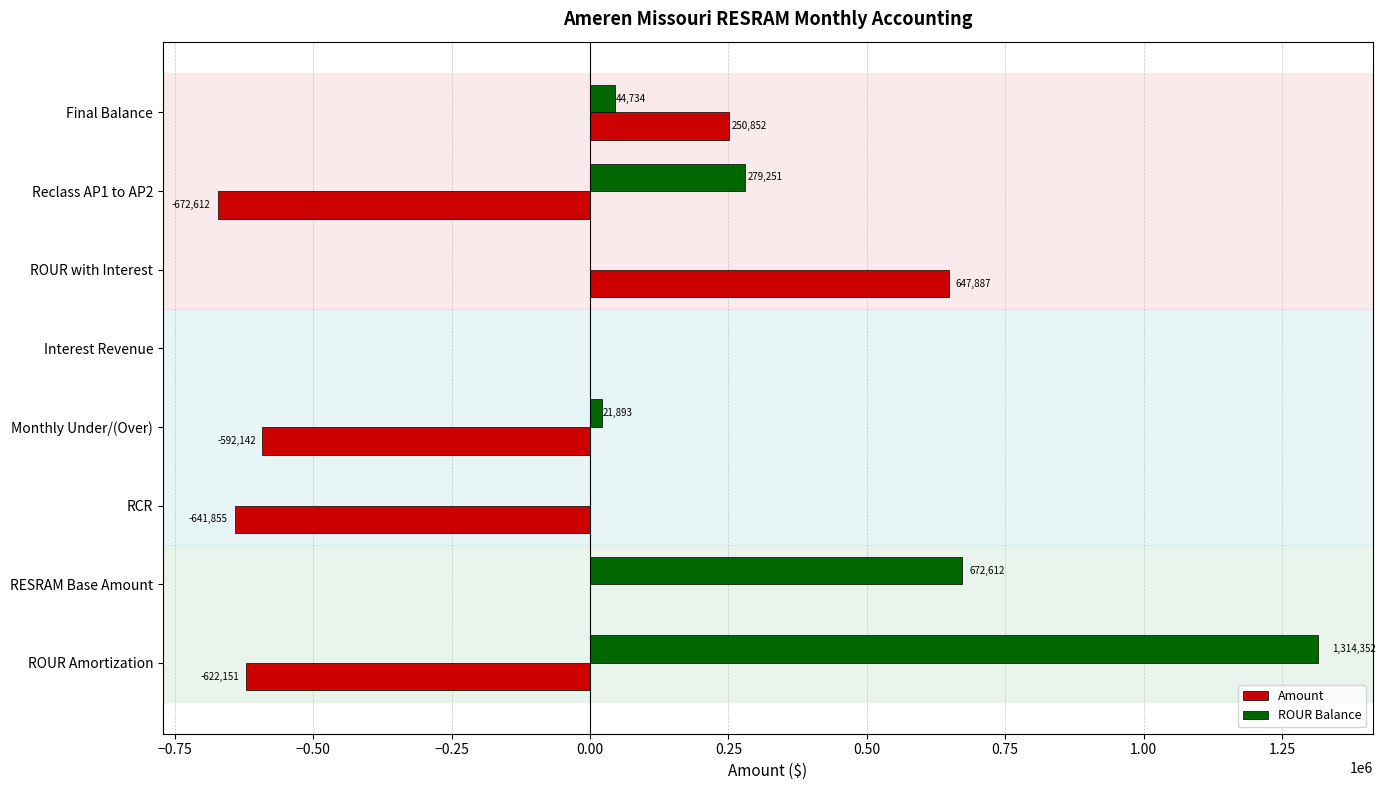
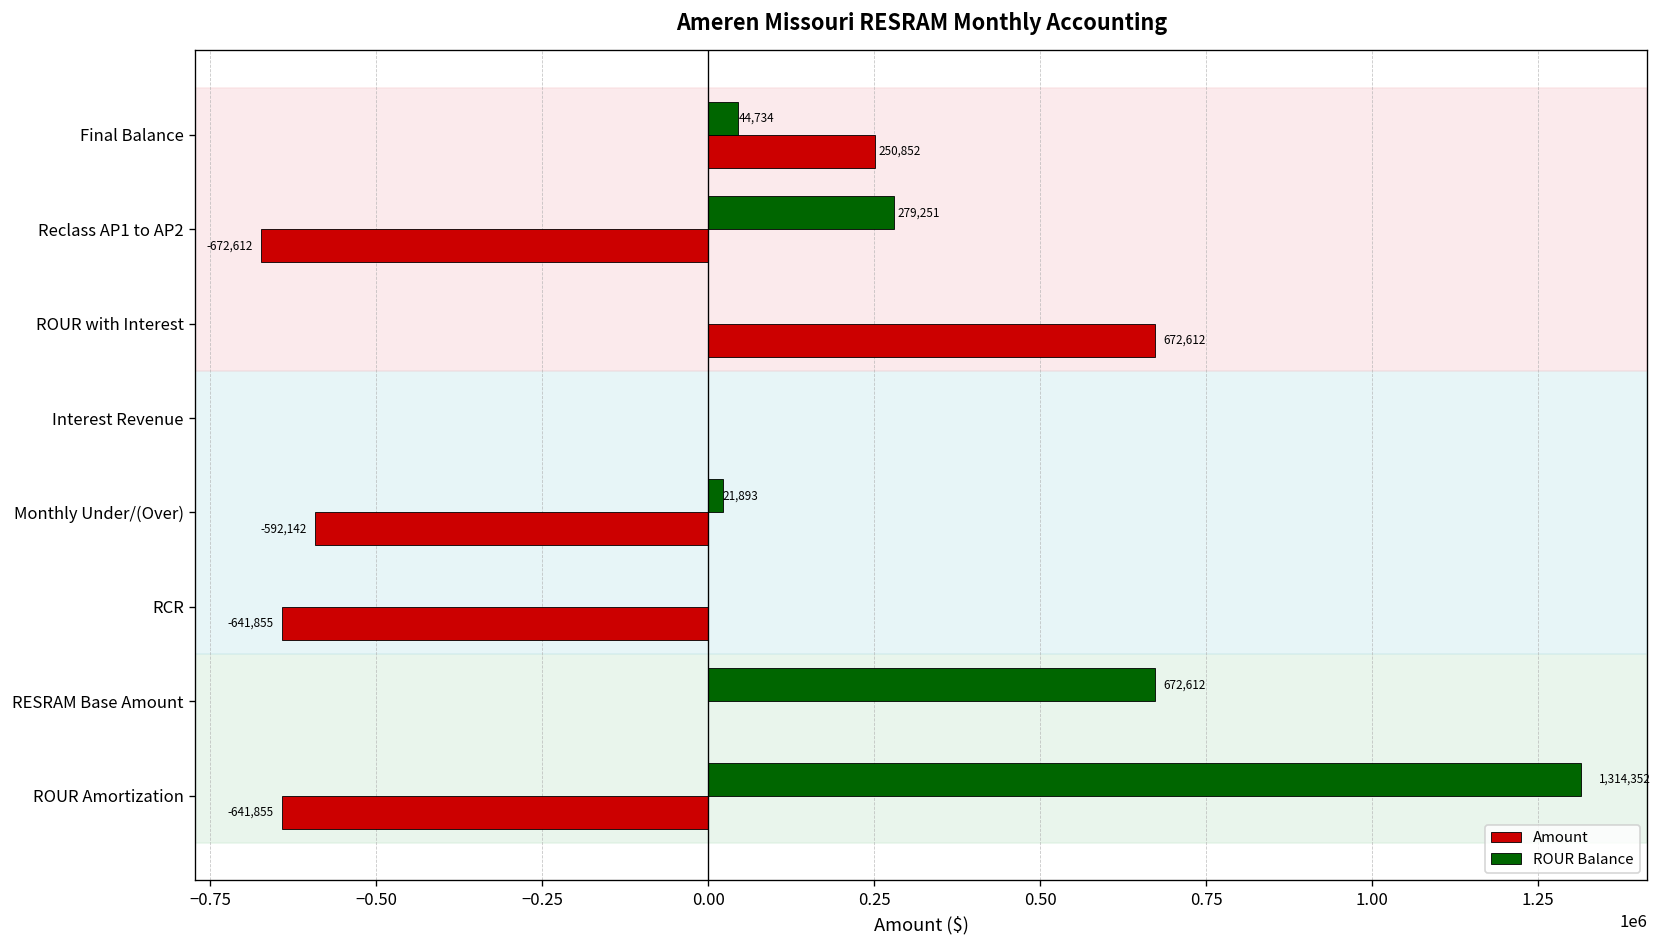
  {
    "Amount": {
      "Final Balance": "250,852",
      "Reclass AP1 to AP2": "-672,612",
-     "ROUR with Interest": "647,887",
+     "ROUR with Interest": "672,612",
      "Monthly Under/(Over)": "-592,142",
      "RCR": "-641,855",
-     "ROUR Amortization": "-622,151"
+     "ROUR Amortization": "-641,855"
    },
    "ROUR Balance": {
      "Final Balance": "44,734",
      "Reclass AP1 to AP2": "279,251",
      "Monthly Under/(Over)": "21,893",
      "RESRAM Base Amount": "672,612",
      "ROUR Amortization": "1,314,352"
    }
  }
